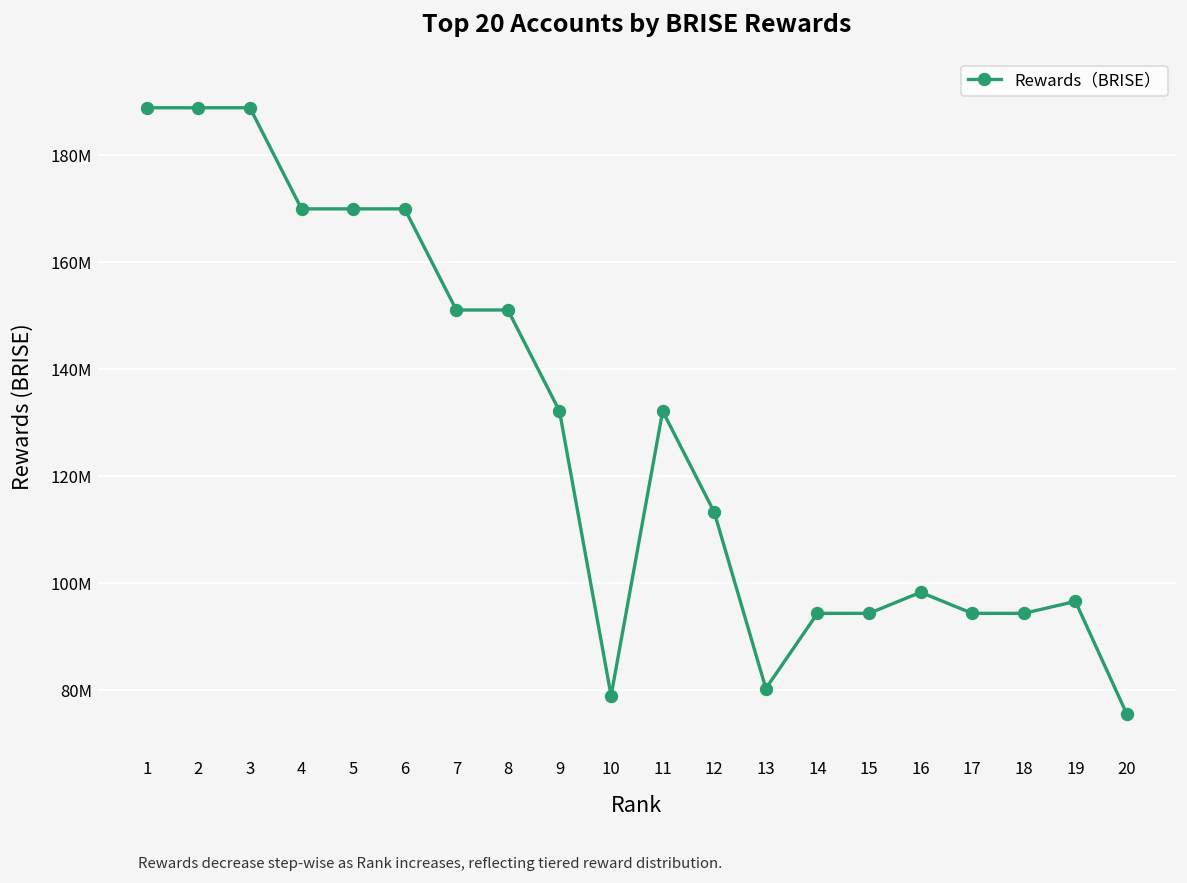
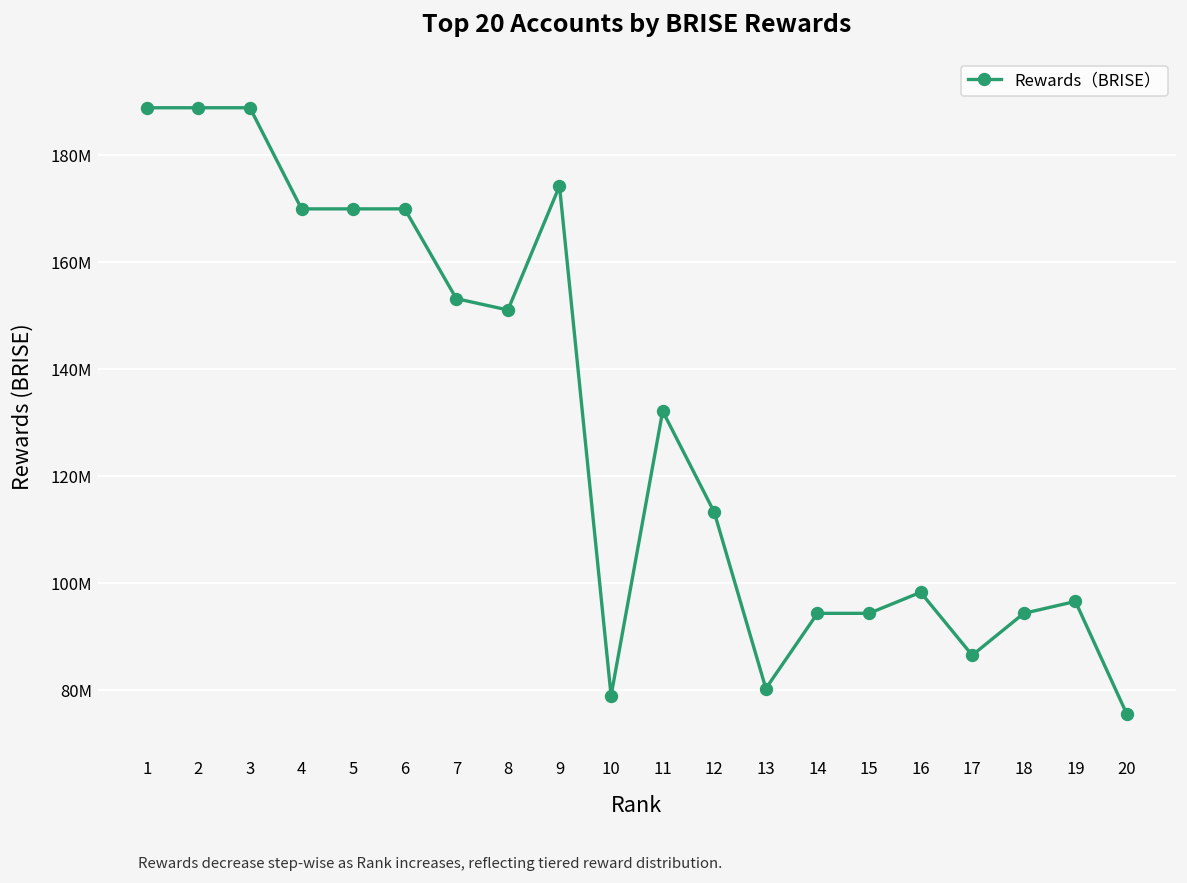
  {
    "1": 189000000,
    "2": 189000000,
    "3": 189000000,
    "4": 170000000,
    "5": 170000000,
    "6": 170000000,
-   "7": 151000000,
+   "7": 153000000,
    "8": 151000000,
-   "9": 132000000,
+   "9": 174000000,
    "10": 79000000,
    "11": 132000000,
    "12": 113000000,
    "13": 80000000,
    "14": 94000000,
    "15": 94000000,
    "16": 98000000,
-   "17": 94000000,
+   "17": 87000000,
    "18": 94000000,
    "19": 97000000,
    "20": 76000000
  }
